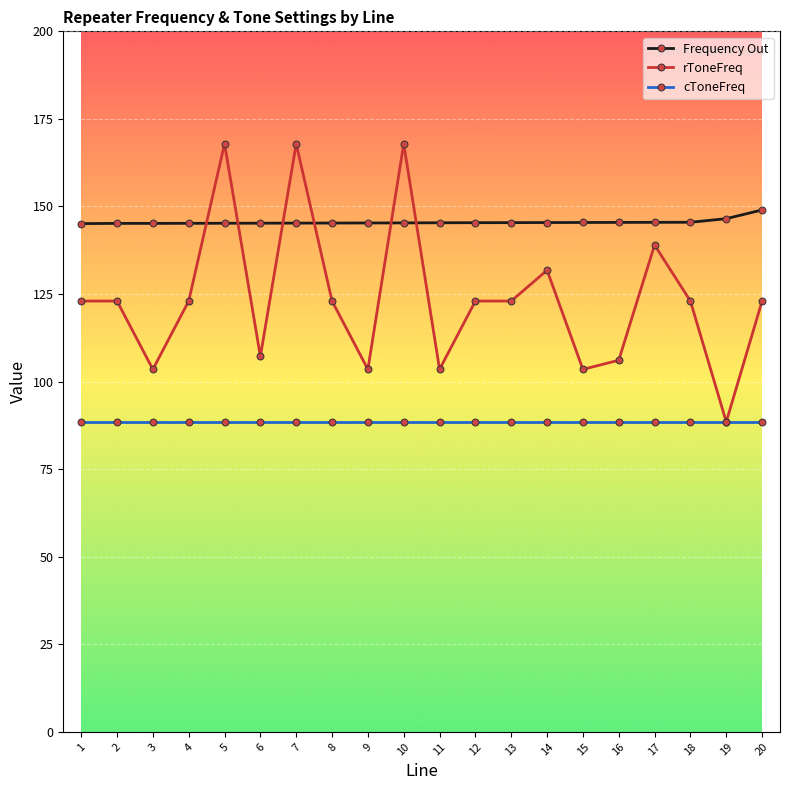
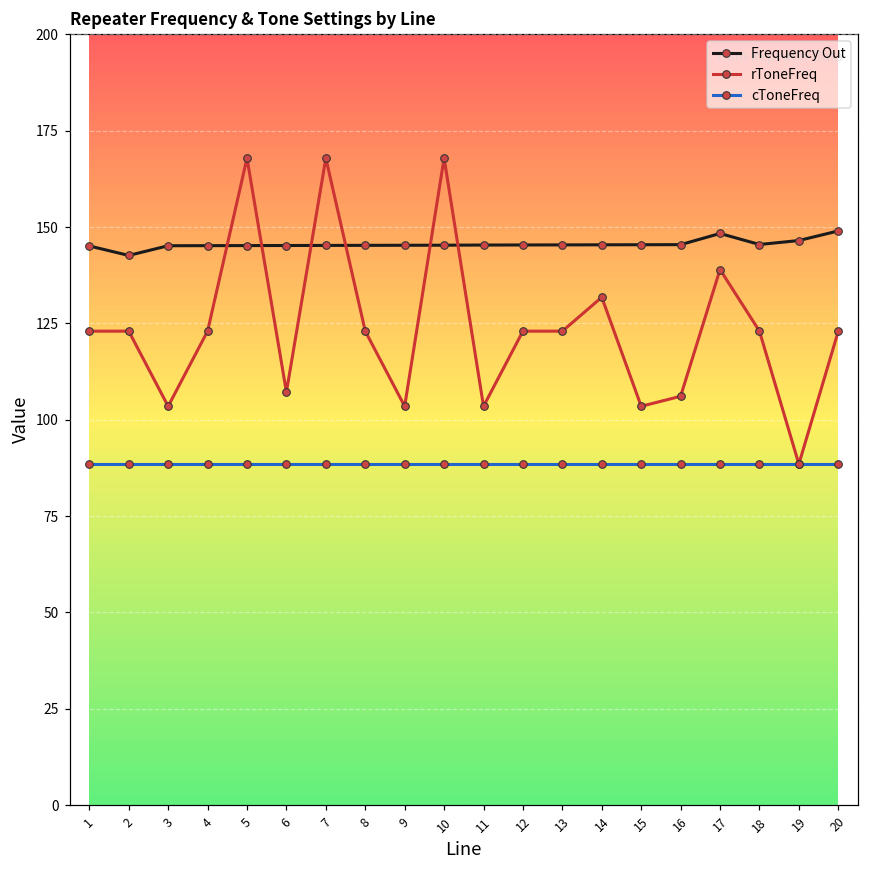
  {
    "Frequency Out": {
      "1": 145,
-     "2": 145,
+     "2": 143,
      "3": 145,
      "4": 145,
      "5": 145,
      "6": 145,
      "7": 145,
      "8": 145,
      "9": 145,
      "10": 145,
      "11": 145,
      "12": 145,
      "13": 145,
      "14": 145,
      "15": 145,
      "16": 145,
-     "17": 145,
+     "17": 148,
      "18": 145,
      "19": 147,
      "20": 149
    },
    "rToneFreq": {
      "1": 123,
      "2": 123,
      "3": 104,
      "4": 123,
      "5": 168,
      "6": 107,
      "7": 168,
      "8": 123,
      "9": 104,
      "10": 168,
      "11": 104,
      "12": 123,
      "13": 123,
      "14": 132,
      "15": 104,
      "16": 106,
      "17": 139,
      "18": 123,
      "20": 123
    },
    "cToneFreq": {
      "1": 89,
      "2": 89,
      "3": 89,
      "4": 89,
      "5": 89,
      "6": 89,
      "7": 89,
      "8": 89,
      "9": 89,
      "10": 89,
      "11": 89,
      "12": 89,
      "13": 89,
      "14": 89,
      "15": 89,
      "16": 89,
      "17": 89,
      "18": 89,
      "20": 89
    }
  }
